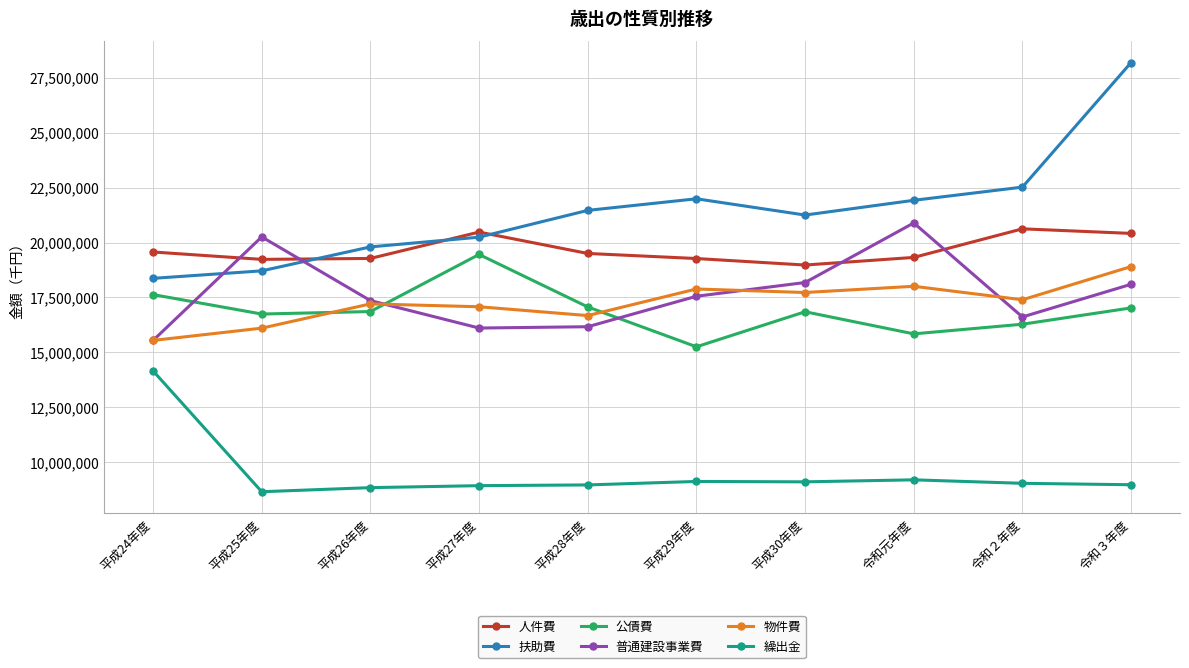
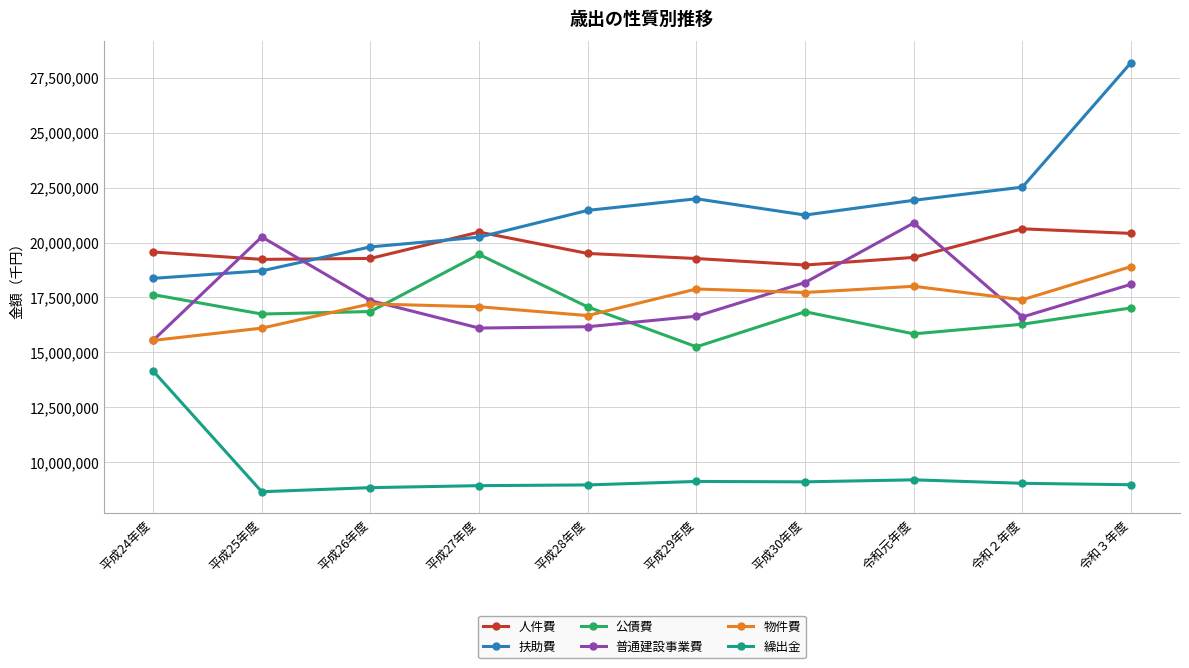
  {
    "人件費": {
      "平成24年度": "19,600,000",
      "平成25年度": "19,200,000",
      "平成26年度": "19,300,000",
      "平成27年度": "20,500,000",
      "平成28年度": "19,500,000",
      "平成29年度": "19,300,000",
      "平成30年度": "19,000,000",
      "令和元年度": "19,300,000",
      "令和２年度": "20,600,000",
      "令和３年度": "20,400,000"
    },
    "扶助費": {
      "平成24年度": "18,400,000",
      "平成25年度": "18,700,000",
      "平成26年度": "19,800,000",
      "平成27年度": "20,200,000",
      "平成28年度": "21,500,000",
      "平成29年度": "22,000,000",
      "平成30年度": "21,300,000",
      "令和元年度": "21,900,000",
      "令和２年度": "22,500,000",
      "令和３年度": "28,200,000"
    },
    "普通建設事業費": {
      "平成25年度": "20,300,000",
      "平成26年度": "17,400,000",
      "平成27年度": "16,100,000",
      "平成28年度": "16,200,000",
-     "平成29年度": "17,600,000",
+     "平成29年度": "16,600,000",
      "平成30年度": "18,200,000",
      "令和元年度": "20,900,000",
      "令和２年度": "16,600,000",
      "令和３年度": "18,100,000"
    },
    "物件費": {
      "平成25年度": "16,100,000",
      "平成26年度": "17,200,000",
      "平成27年度": "17,100,000",
      "平成28年度": "16,700,000",
      "平成29年度": "17,900,000",
      "平成30年度": "17,700,000",
      "令和元年度": "18,000,000",
      "令和２年度": "17,400,000",
      "令和３年度": "18,900,000"
    }
  }
